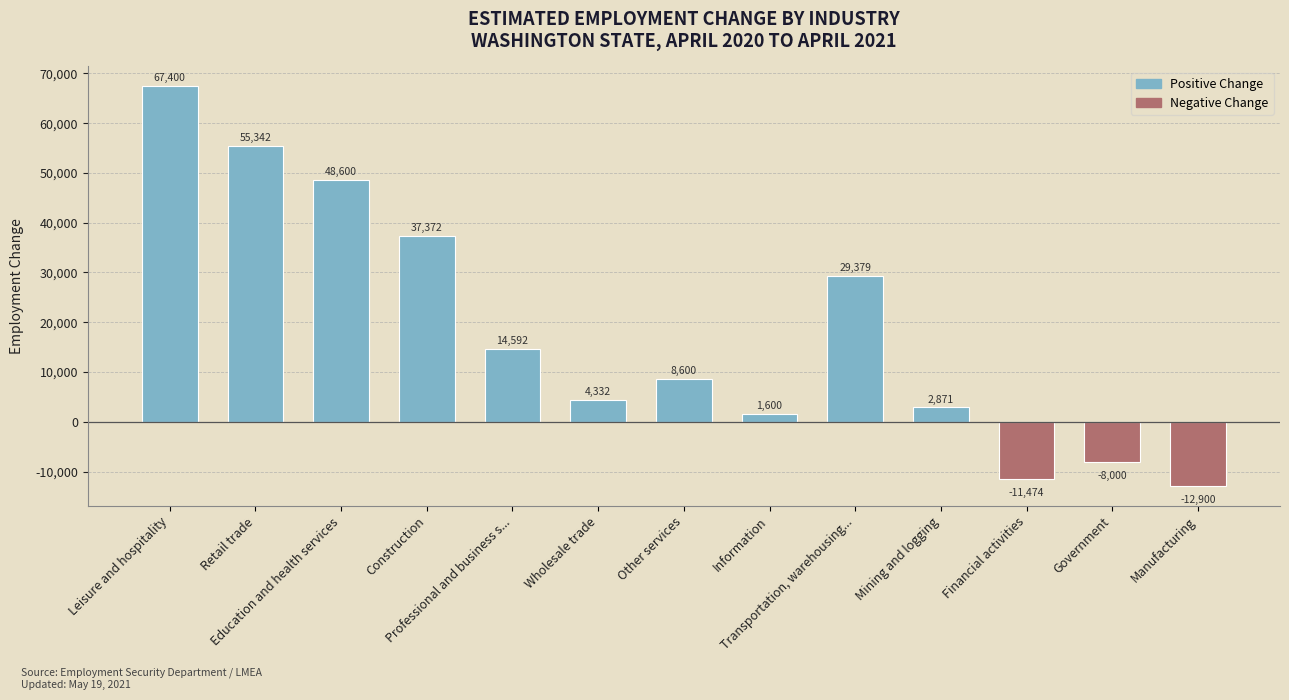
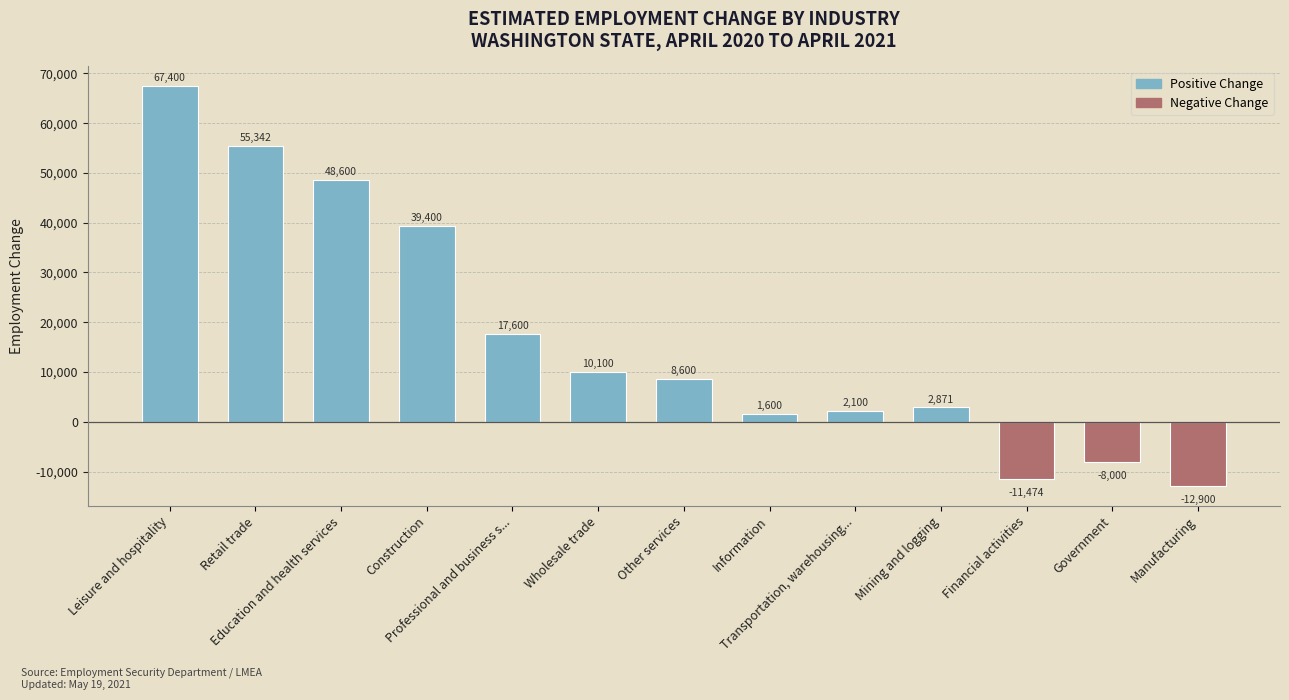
  {
    "Leisure and hospitality": "67,400",
    "Retail trade": "55,342",
    "Education and health services": "48,600",
-   "Construction": "37,372",
-   "Professional and business s...": "14,592",
-   "Wholesale trade": "4,332",
+   "Construction": "39,400",
+   "Professional and business s...": "17,600",
+   "Wholesale trade": "10,100",
    "Other services": "8,600",
    "Information": "1,600",
-   "Transportation, warehousing...": "29,379",
+   "Transportation, warehousing...": "2,100",
    "Mining and logging": "2,871",
    "Financial activities": "-11,474",
    "Government": "-8,000",
    "Manufacturing": "-12,900"
  }
